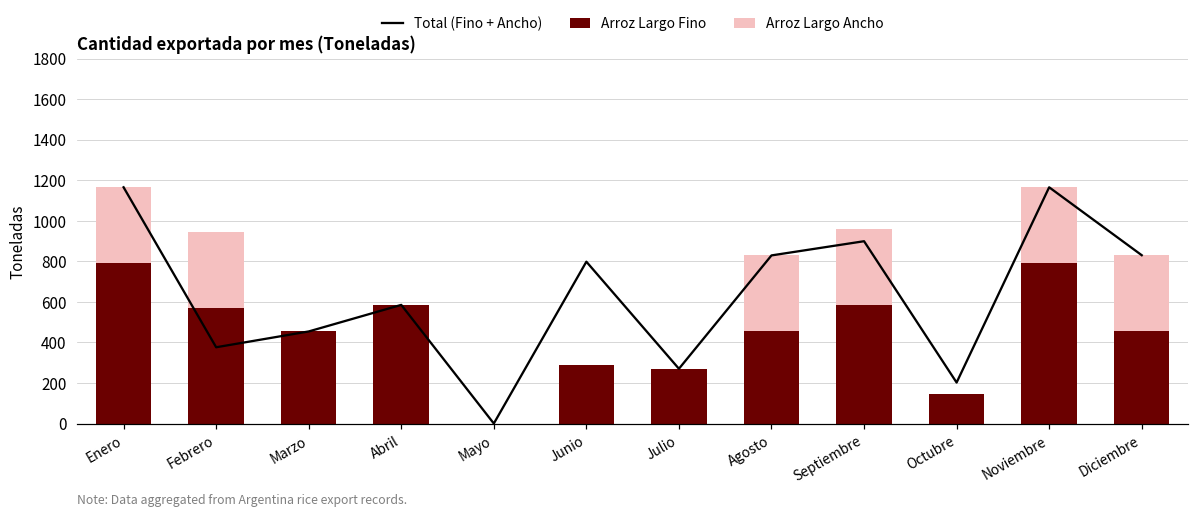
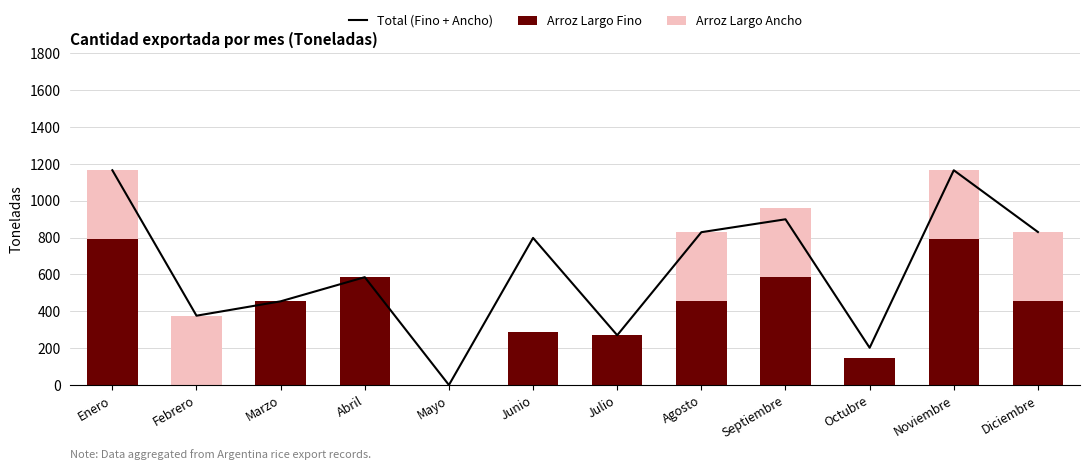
  {
    "Total (Fino + Ancho)": {
      "Enero": 1170,
      "Febrero": 380,
      "Marzo": 450,
      "Abril": 590,
      "Mayo": 0,
      "Junio": 800,
      "Julio": 270,
      "Agosto": 830,
      "Septiembre": 900,
      "Octubre": 200,
      "Noviembre": 1170,
      "Diciembre": 830
    },
    "Arroz Largo Fino": {
      "Enero": 790,
-     "Febrero": 570,
+     "Febrero": 0,
      "Marzo": 450,
      "Abril": 590,
      "Mayo": 0,
      "Junio": 290,
      "Julio": 270,
      "Agosto": 450,
      "Septiembre": 590,
      "Octubre": 140,
      "Noviembre": 790,
      "Diciembre": 450
    },
    "Arroz Largo Ancho": {
      "Enero": 380,
      "Febrero": 380,
      "Marzo": 0,
      "Abril": 0,
      "Mayo": 0,
      "Junio": 0,
      "Julio": 0,
      "Agosto": 380,
      "Septiembre": 380,
      "Octubre": 0,
      "Noviembre": 380,
      "Diciembre": 380
    }
  }
